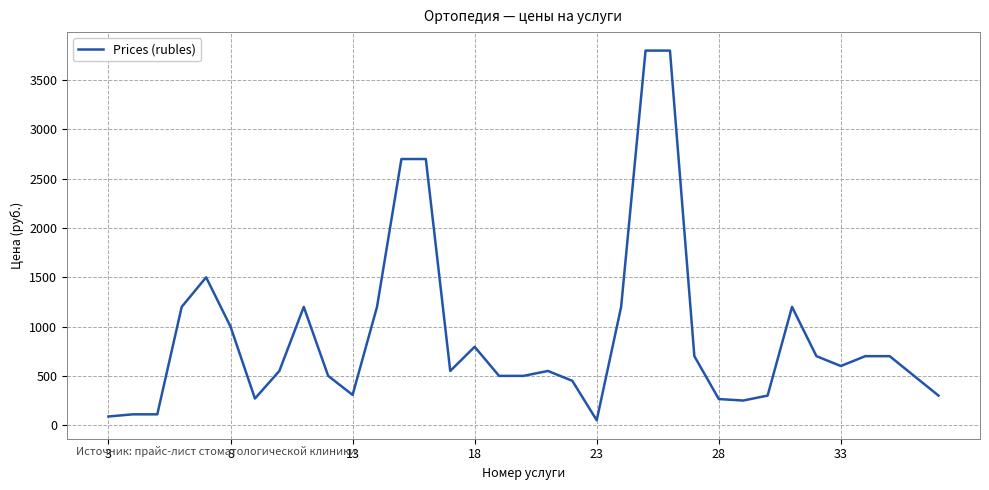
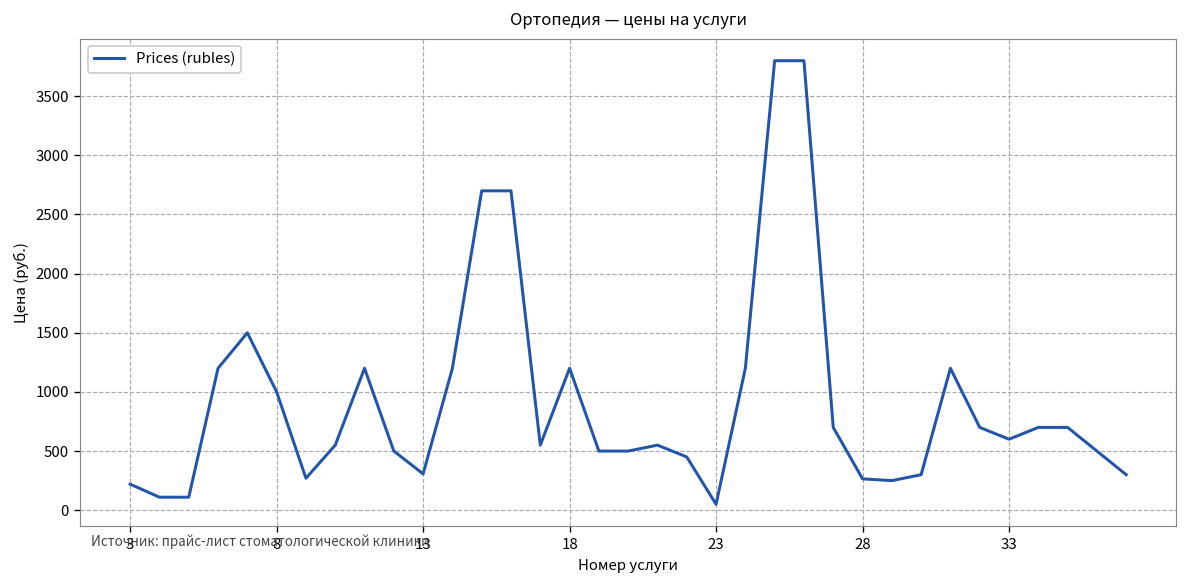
  {
-   "3": 100,
+   "3": 200,
    "8": 1000,
    "13": 300,
-   "18": 800,
+   "18": 1200,
    "23": 100,
    "28": 300,
    "33": 600
  }
